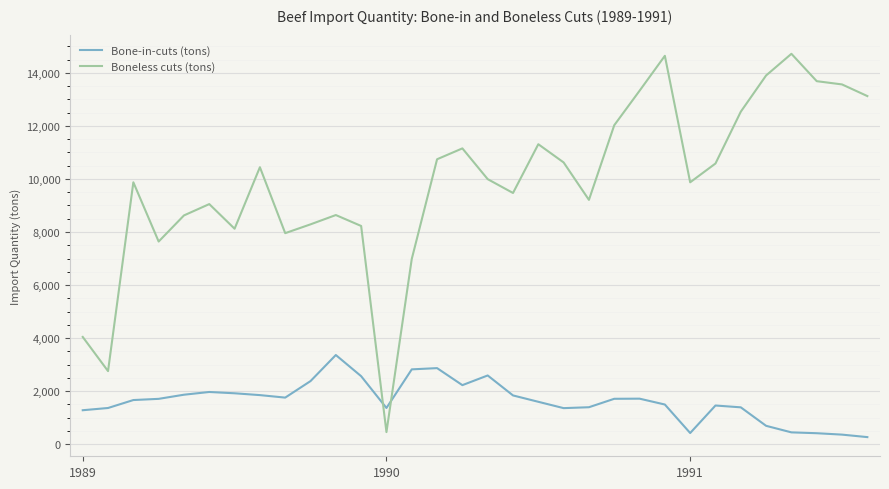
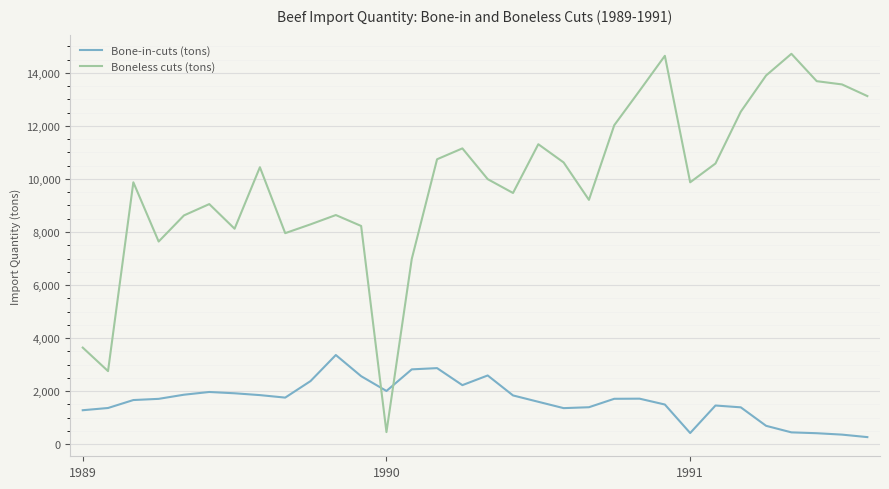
  {
    "Bone-in-cuts (tons)": {
      "1989": "1,300",
-     "1990": "1,400",
+     "1990": "2,000",
      "1991": "400"
    },
    "Boneless cuts (tons)": {
-     "1989": "4,000",
+     "1989": "3,600",
      "1990": "500",
      "1991": "9,900"
    }
  }
